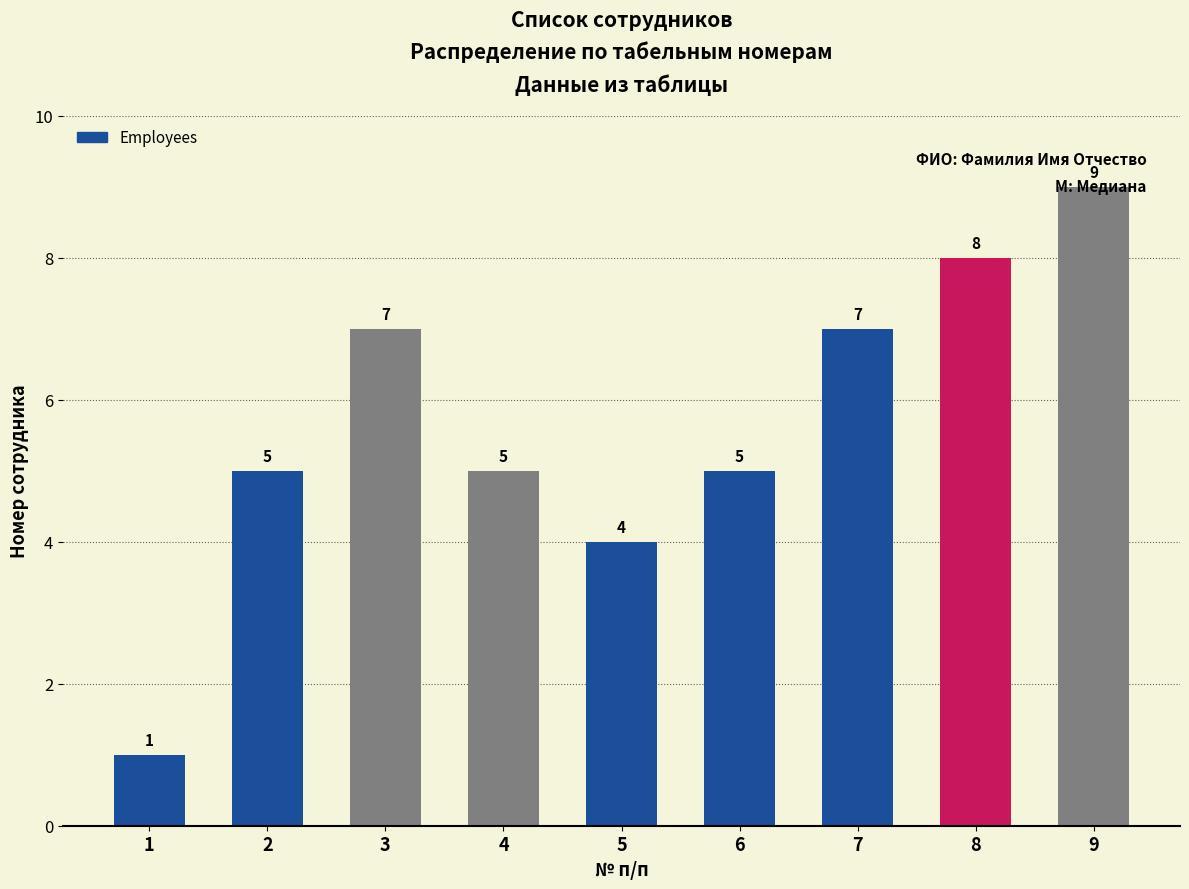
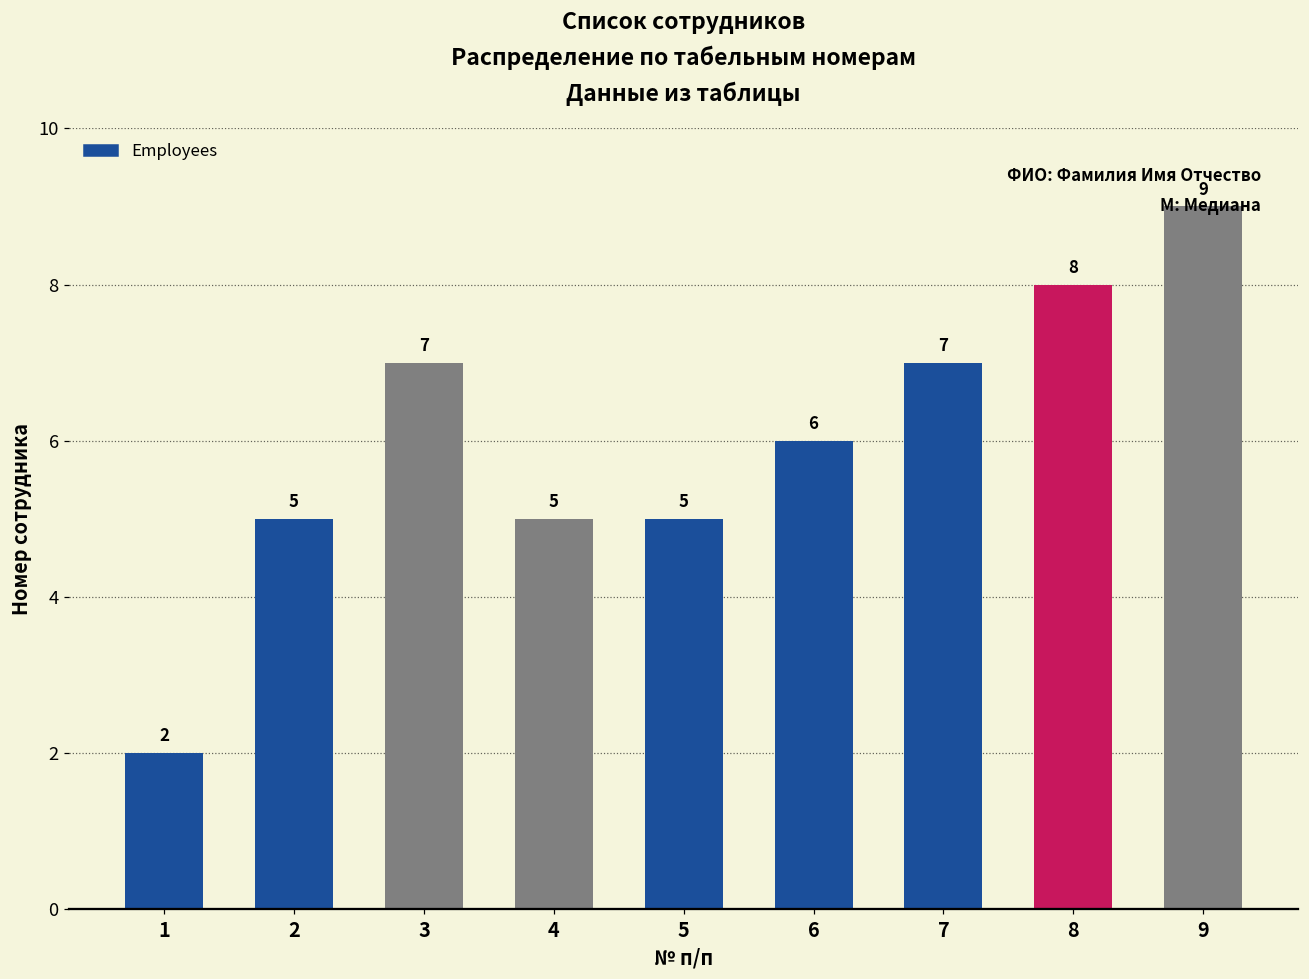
  {
-   "1": 1,
+   "1": 2,
    "2": 5,
    "3": 7,
    "4": 5,
-   "5": 4,
-   "6": 5,
+   "5": 5,
+   "6": 6,
    "7": 7,
    "8": 8
  }
